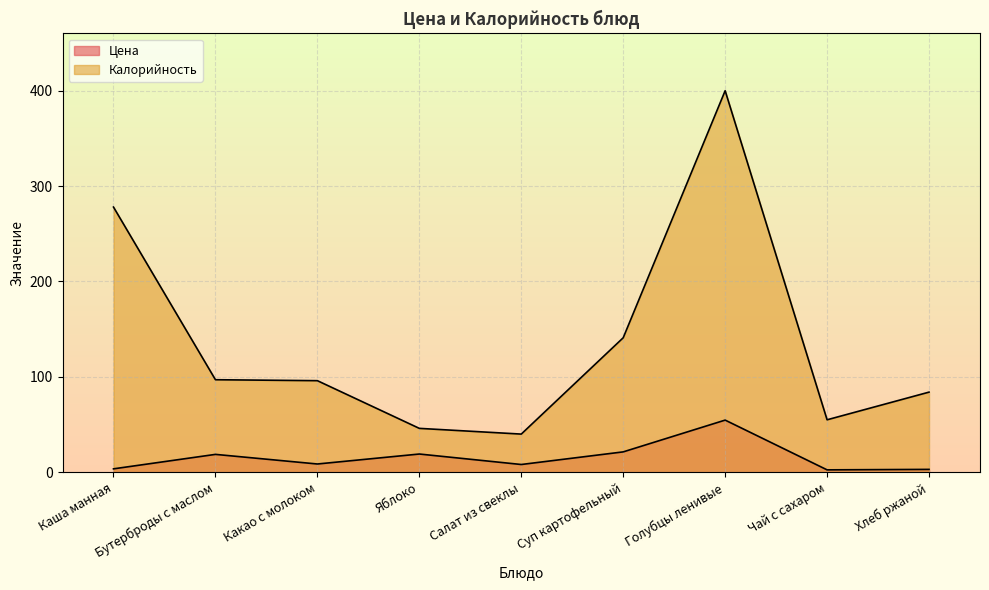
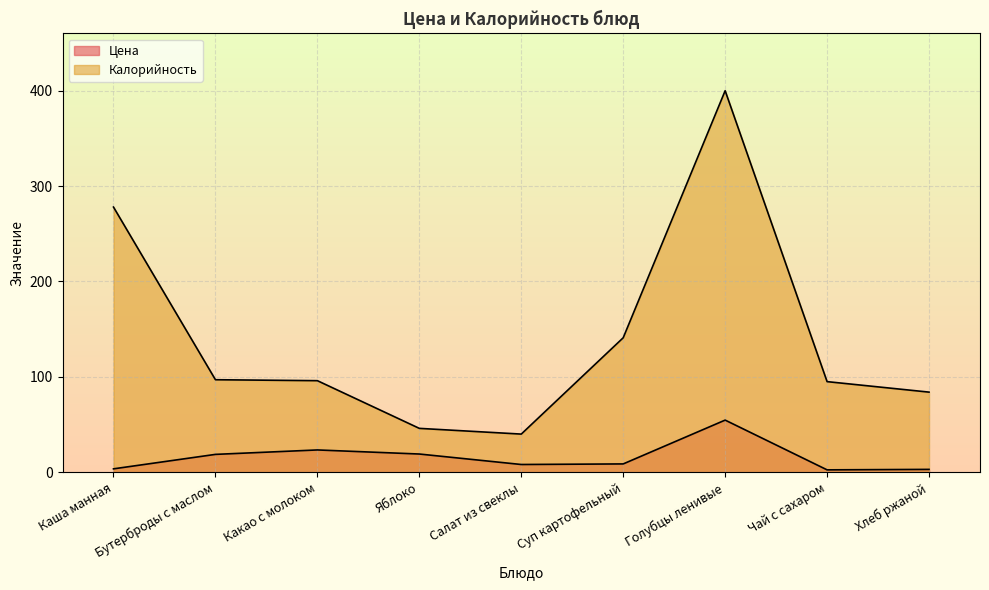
  {
    "Цена": {
      "Каша манная": 0,
      "Бутерброды с маслом": 20,
-     "Какао с молоком": 10,
+     "Какао с молоком": 20,
      "Яблоко": 20,
      "Салат из свеклы": 10,
-     "Суп картофельный": 20,
+     "Суп картофельный": 10,
      "Голубцы ленивые": 50,
      "Чай с сахаром": 0,
      "Хлеб ржаной": 0
    },
    "Калорийность": {
      "Каша манная": 280,
      "Бутерброды с маслом": 100,
      "Какао с молоком": 100,
      "Яблоко": 50,
      "Салат из свеклы": 40,
      "Суп картофельный": 140,
      "Голубцы ленивые": 400,
-     "Чай с сахаром": 60,
+     "Чай с сахаром": 100,
      "Хлеб ржаной": 80
    }
  }
